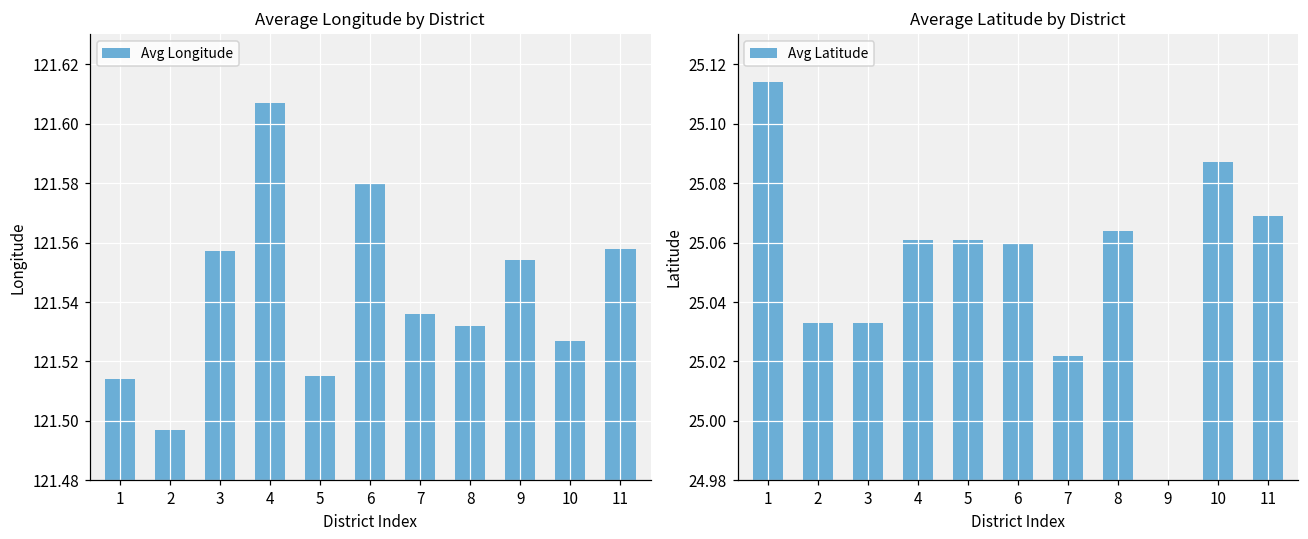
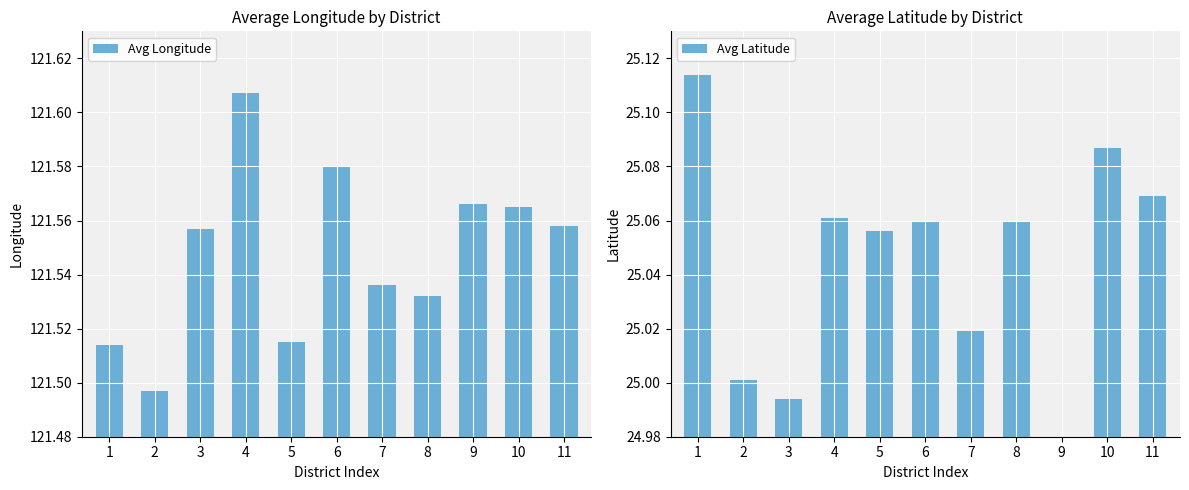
  {
    "Average Longitude by District": {
      "1": 121.514,
      "2": 121.497,
      "3": 121.557,
      "4": 121.607,
      "5": 121.515,
      "6": 121.580,
      "7": 121.536,
      "8": 121.532,
-     "9": 121.554,
-     "10": 121.527,
+     "9": 121.566,
+     "10": 121.565,
      "11": 121.558
    },
    "Average Latitude by District": {
      "1": 25.114,
-     "2": 25.033,
-     "3": 25.033,
+     "2": 25.001,
+     "3": 24.994,
      "4": 25.061,
-     "5": 25.061,
+     "5": 25.056,
      "6": 25.060,
-     "7": 25.022,
-     "8": 25.064,
+     "7": 25.019,
+     "8": 25.060,
      "9": 24.980,
      "10": 25.087,
      "11": 25.069
    }
  }
